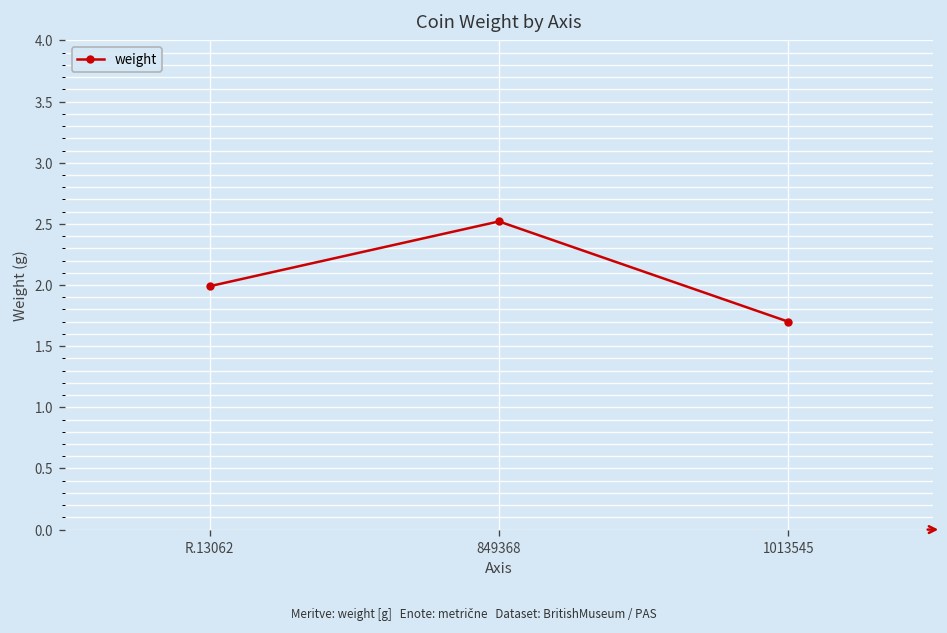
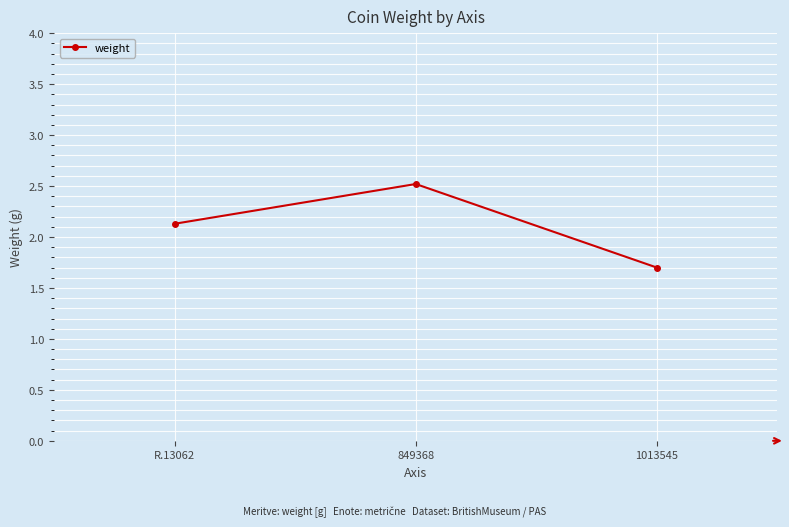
  {
-   "R.13062": 1.99,
+   "R.13062": 2.13,
    "849368": 2.52,
    "1013545": 1.70
  }
